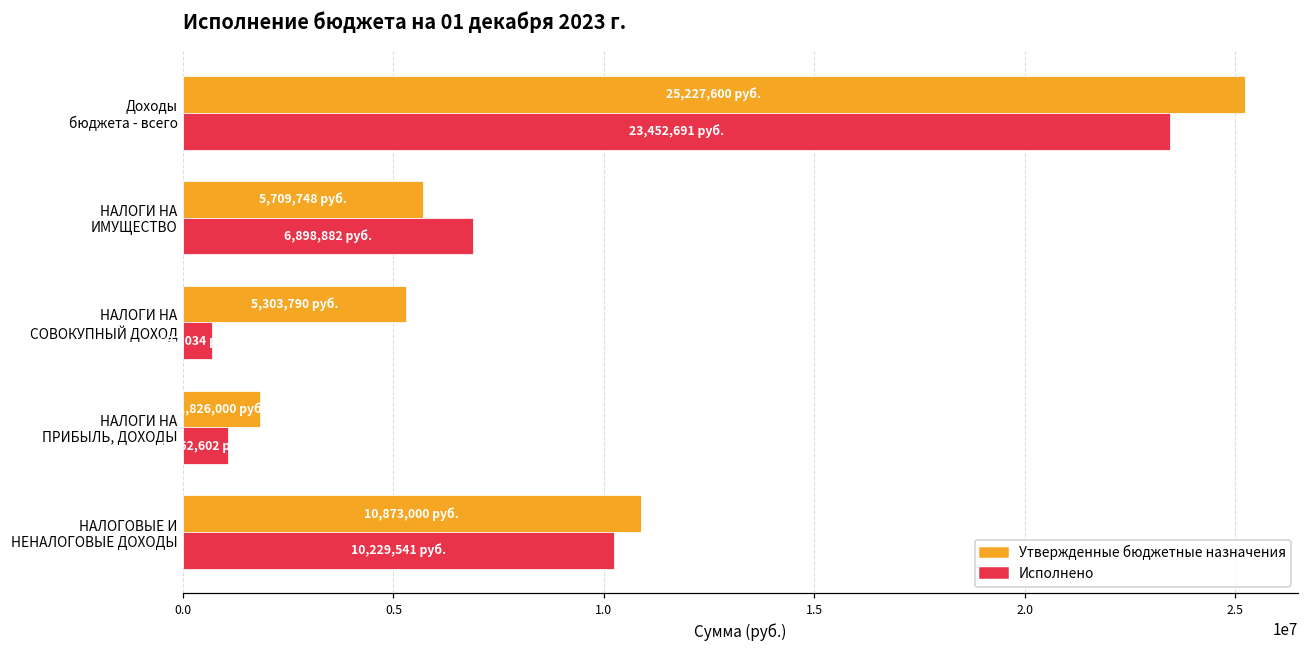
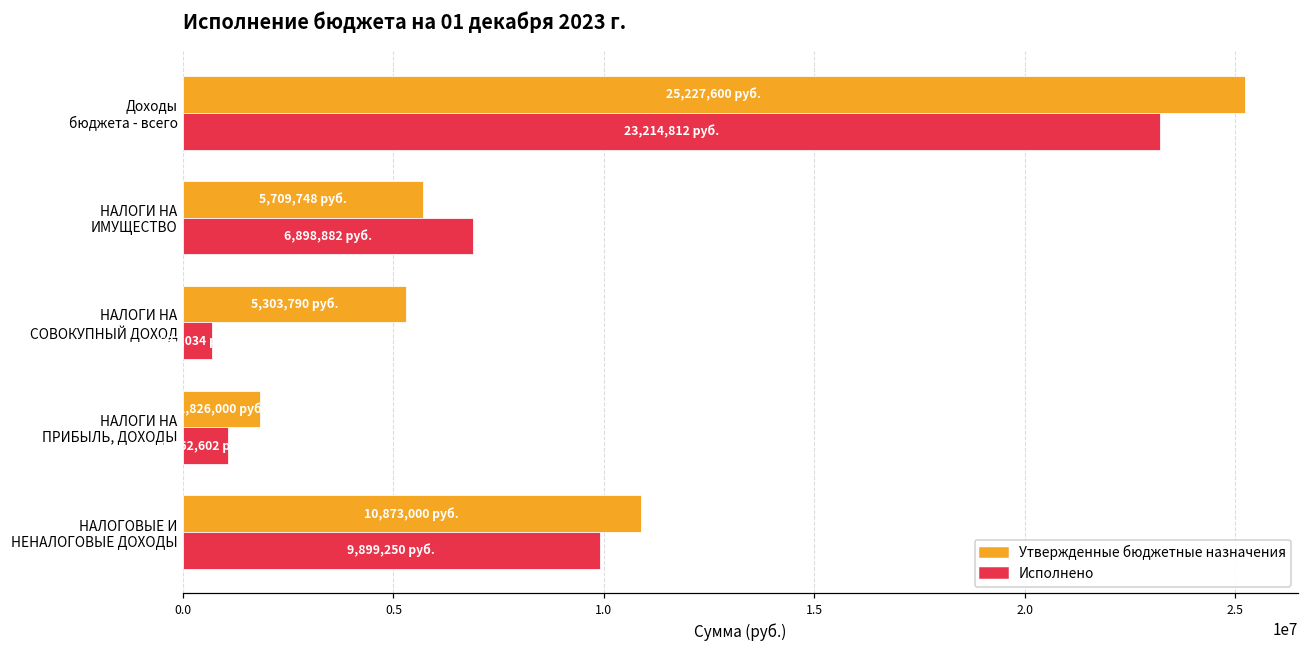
  {
    "Утвержденные бюджетные назначения": {
      "Доходы бюджета - всего": "25,227,600",
      "НАЛОГИ НА ИМУЩЕСТВО": "5,709,748",
      "НАЛОГИ НА СОВОКУПНЫЙ ДОХОД": "5,303,790",
      "НАЛОГИ НА ПРИБЫЛЬ, ДОХОДЫ": "1,826,000",
      "НАЛОГОВЫЕ И НЕНАЛОГОВЫЕ ДОХОДЫ": "10,873,000"
    },
    "Исполнено": {
-     "Доходы бюджета - всего": "23,452,691",
+     "Доходы бюджета - всего": "23,214,812",
      "НАЛОГИ НА ИМУЩЕСТВО": "6,898,882",
-     "НАЛОГОВЫЕ И НЕНАЛОГОВЫЕ ДОХОДЫ": "10,229,541"
+     "НАЛОГОВЫЕ И НЕНАЛОГОВЫЕ ДОХОДЫ": "9,899,250"
    }
  }
